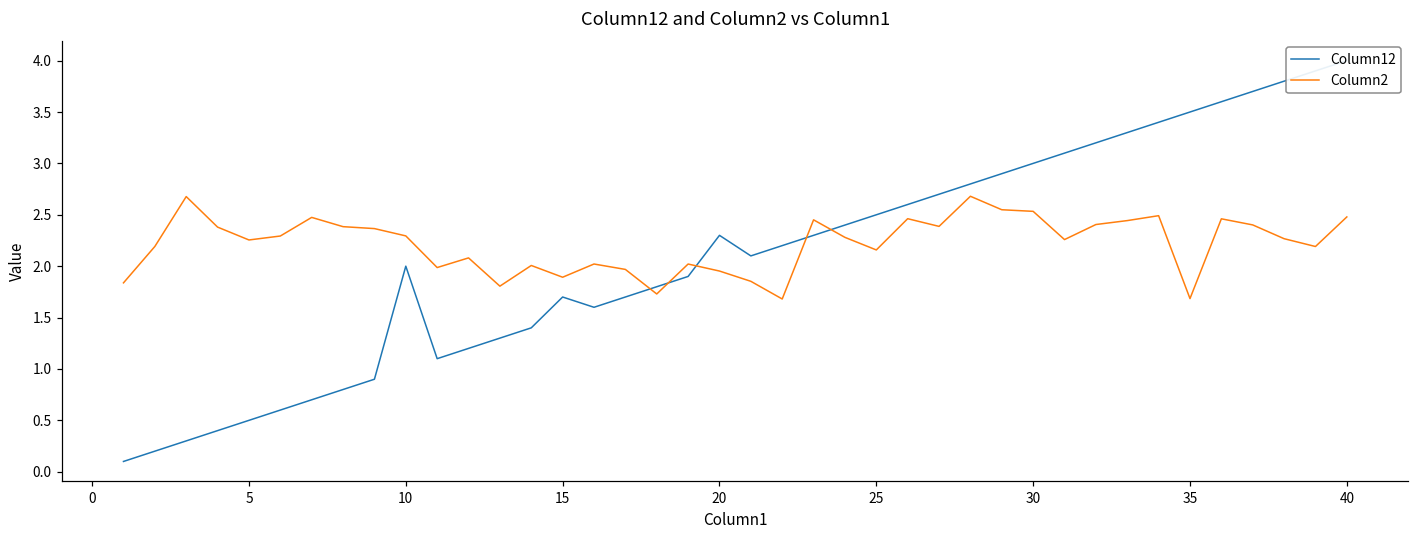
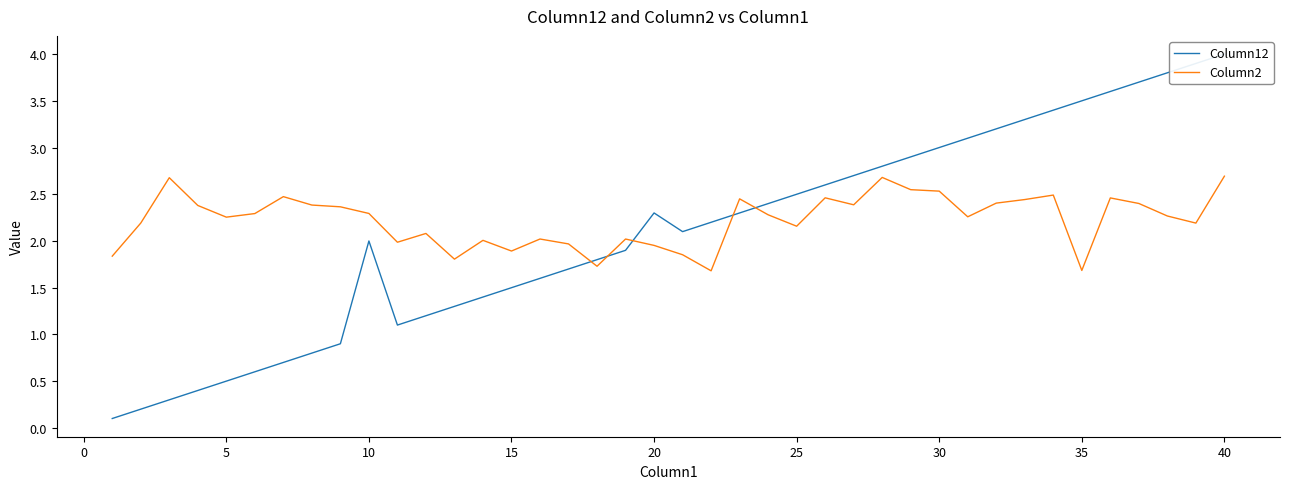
  {
    "Column12": {
      "5": 0.5,
      "10": 2.0,
-     "15": 1.7,
+     "15": 1.5,
      "20": 2.3,
      "25": 2.5,
      "30": 3.0,
      "35": 3.5
    },
    "Column2": {
      "5": 2.3,
      "10": 2.3,
      "15": 1.9,
      "20": 2.0,
      "25": 2.2,
      "30": 2.5,
      "35": 1.7,
-     "40": 2.5
+     "40": 2.7
    }
  }
